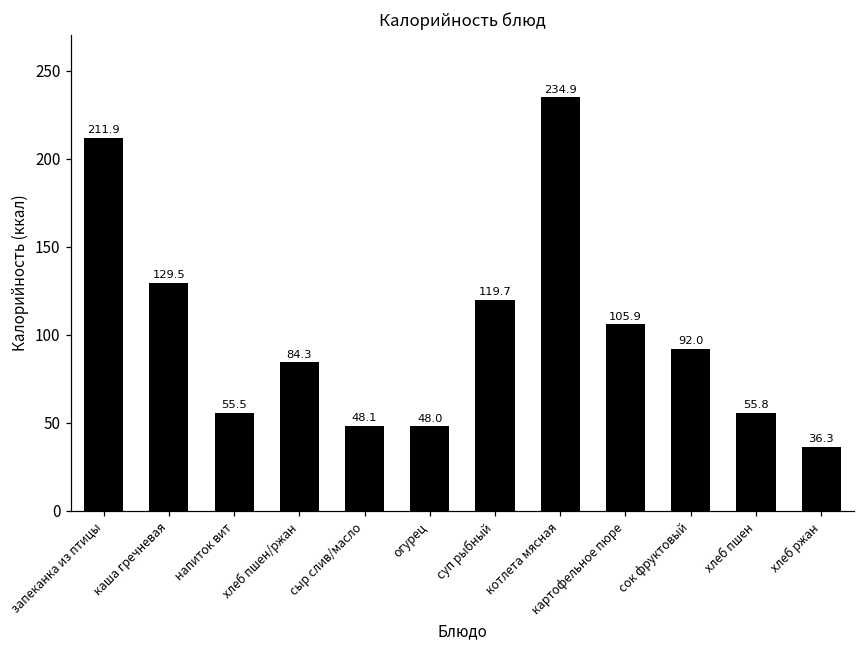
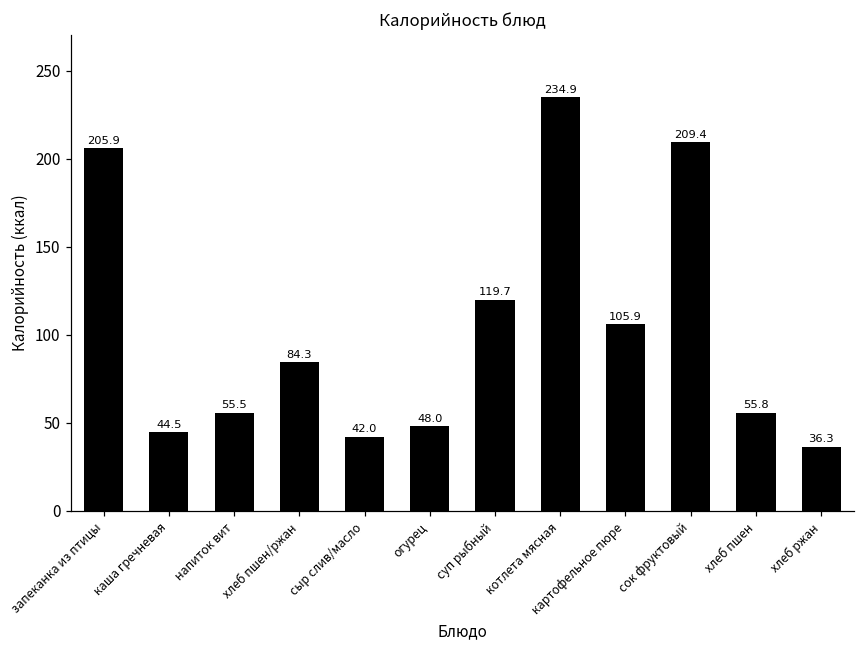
  {
-   "запеканка из птицы": 211.9,
-   "каша гречневая": 129.5,
+   "запеканка из птицы": 205.9,
+   "каша гречневая": 44.5,
    "напиток вит": 55.5,
    "хлеб пшен/ржан": 84.3,
-   "сыр слив/масло": 48.1,
+   "сыр слив/масло": 42.0,
    "огурец": 48.0,
    "суп рыбный": 119.7,
    "котлета мясная": 234.9,
    "картофельное пюре": 105.9,
-   "сок фруктовый": 92.0,
+   "сок фруктовый": 209.4,
    "хлеб пшен": 55.8,
    "хлеб ржан": 36.3
  }
